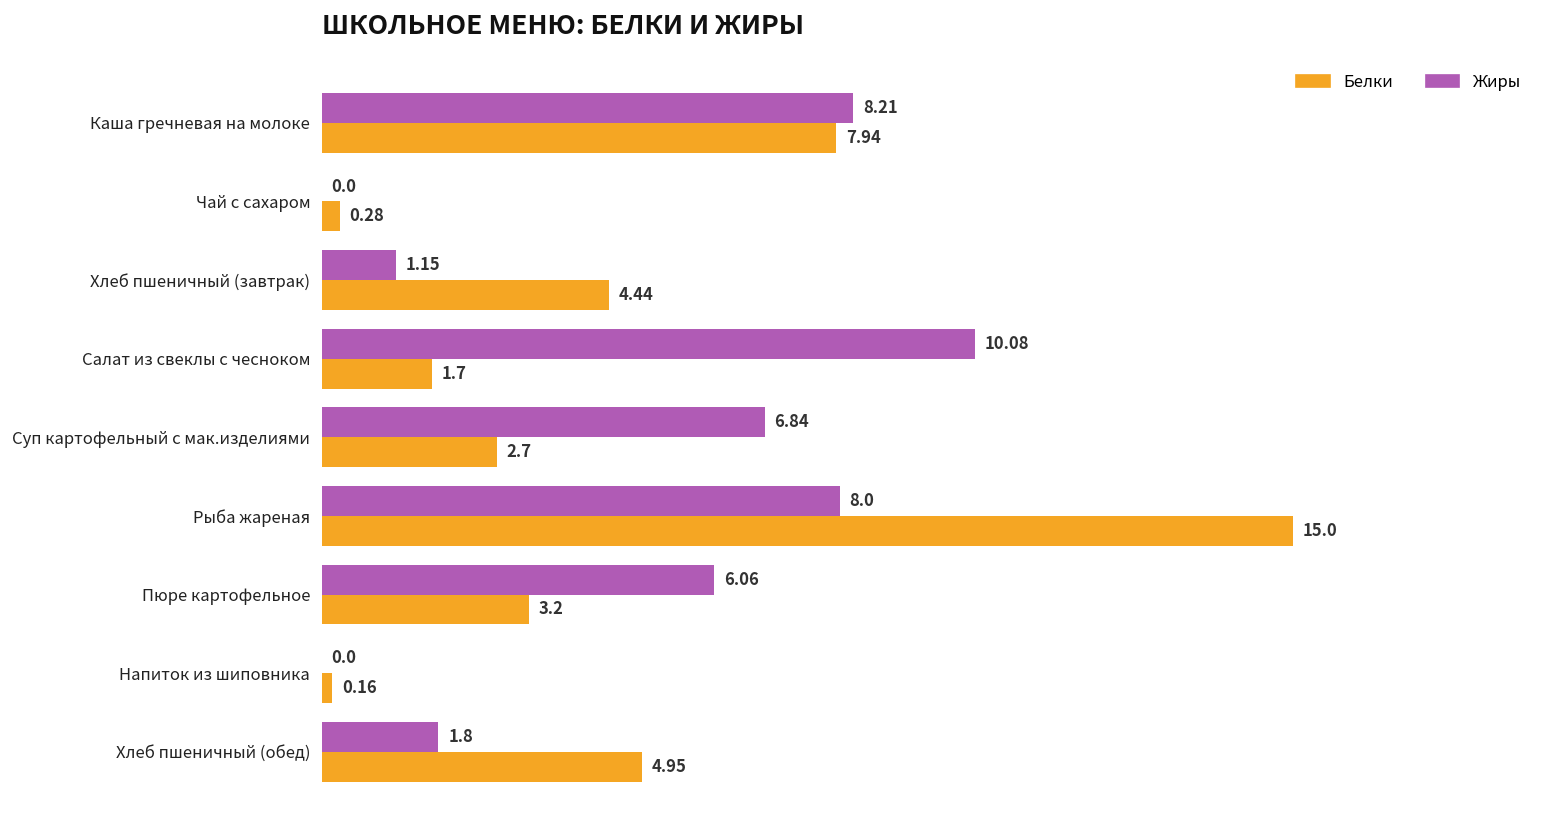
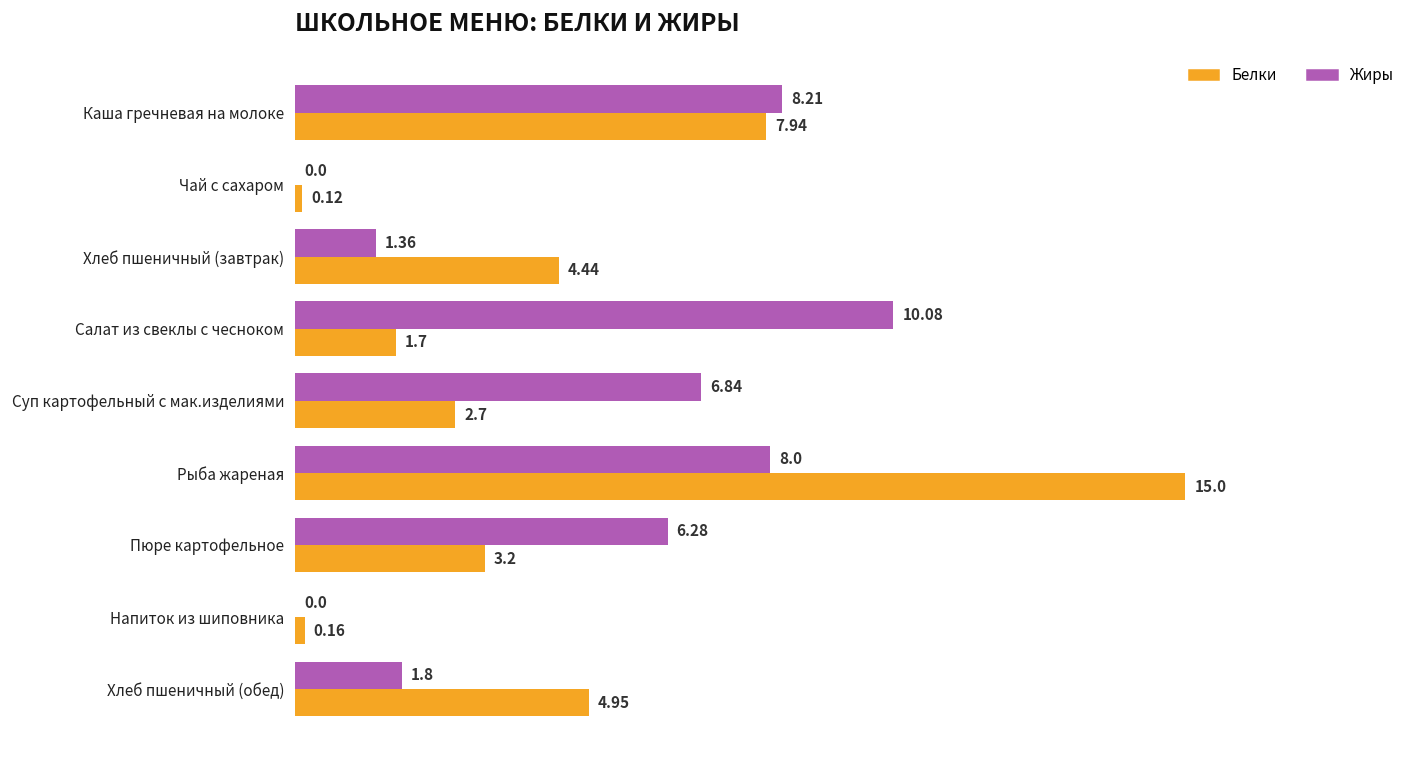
  {
    "Белки": {
      "Каша гречневая на молоке": 7.94,
-     "Чай с сахаром": 0.28,
+     "Чай с сахаром": 0.12,
      "Хлеб пшеничный (завтрак)": 4.44,
      "Салат из свеклы с чесноком": 1.7,
      "Суп картофельный с мак.изделиями": 2.7,
      "Рыба жареная": 15.0,
      "Пюре картофельное": 3.2,
      "Напиток из шиповника": 0.16,
      "Хлеб пшеничный (обед)": 4.95
    },
    "Жиры": {
      "Каша гречневая на молоке": 8.21,
      "Чай с сахаром": 0.0,
-     "Хлеб пшеничный (завтрак)": 1.15,
+     "Хлеб пшеничный (завтрак)": 1.36,
      "Салат из свеклы с чесноком": 10.08,
      "Суп картофельный с мак.изделиями": 6.84,
      "Рыба жареная": 8.0,
-     "Пюре картофельное": 6.06,
+     "Пюре картофельное": 6.28,
      "Напиток из шиповника": 0.0,
      "Хлеб пшеничный (обед)": 1.8
    }
  }
